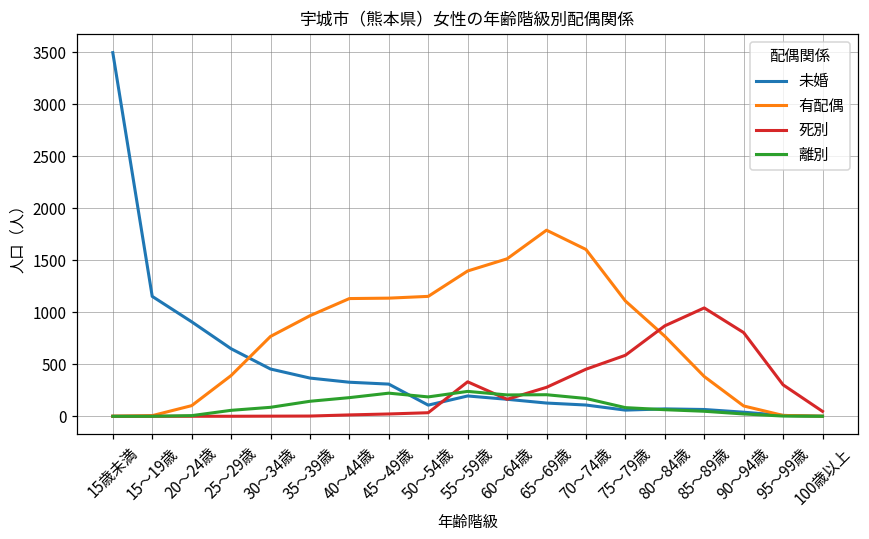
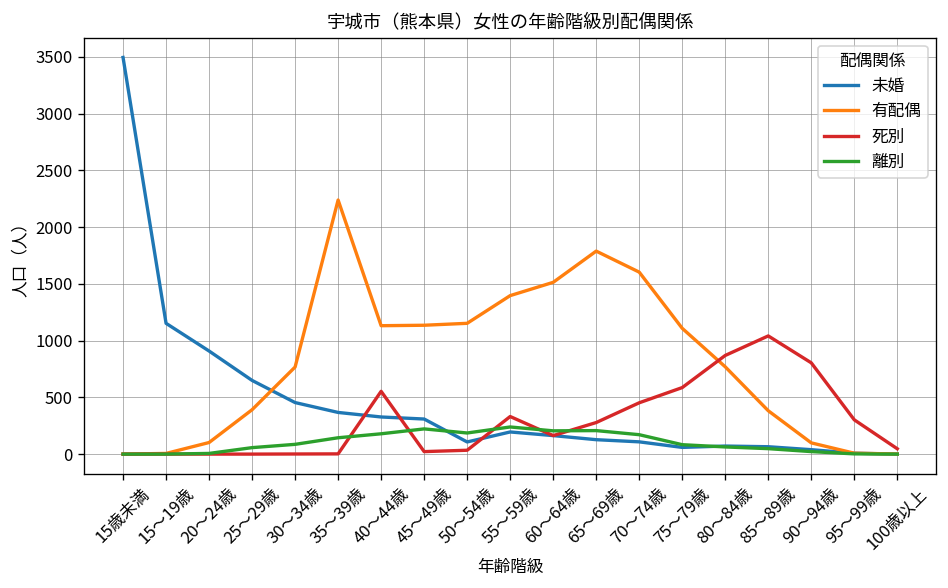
  {
    "未婚": {
      "15歳未満": 3500,
      "15～19歳": 1200,
      "20～24歳": 900,
      "25～29歳": 600,
      "30～34歳": 500,
      "35～39歳": 400,
      "40～44歳": 300,
      "45～49歳": 300,
      "50～54歳": 100,
      "55～59歳": 200,
      "65～69歳": 100,
      "70～74歳": 100
    },
    "有配偶": {
      "20～24歳": 100,
      "25～29歳": 400,
      "30～34歳": 800,
-     "35～39歳": 1000,
+     "35～39歳": 2200,
      "40～44歳": 1100,
      "45～49歳": 1100,
      "50～54歳": 1200,
      "55～59歳": 1400,
      "60～64歳": 1500,
      "65～69歳": 1800,
      "70～74歳": 1600,
      "75～79歳": 1100,
      "80～84歳": 800,
      "85～89歳": 400,
      "90～94歳": 100
    },
    "死別": {
      "25～29歳": 0,
      "30～34歳": 0,
      "35～39歳": 0,
-     "40～44歳": 0,
+     "40～44歳": 600,
      "45～49歳": 0,
      "50～54歳": 0,
      "55～59歳": 300,
      "65～69歳": 300,
      "70～74歳": 500,
      "75～79歳": 600,
      "80～84歳": 900,
      "85～89歳": 1000,
      "90～94歳": 800,
      "95～99歳": 300,
      "100歳以上": 0
    },
    "離別": {
      "25～29歳": 100,
      "30～34歳": 100,
      "35～39歳": 100,
      "40～44歳": 200,
      "45～49歳": 200,
      "50～54歳": 200,
      "55～59歳": 200,
      "60～64歳": 200,
      "65～69歳": 200,
      "70～74歳": 200
    }
  }
